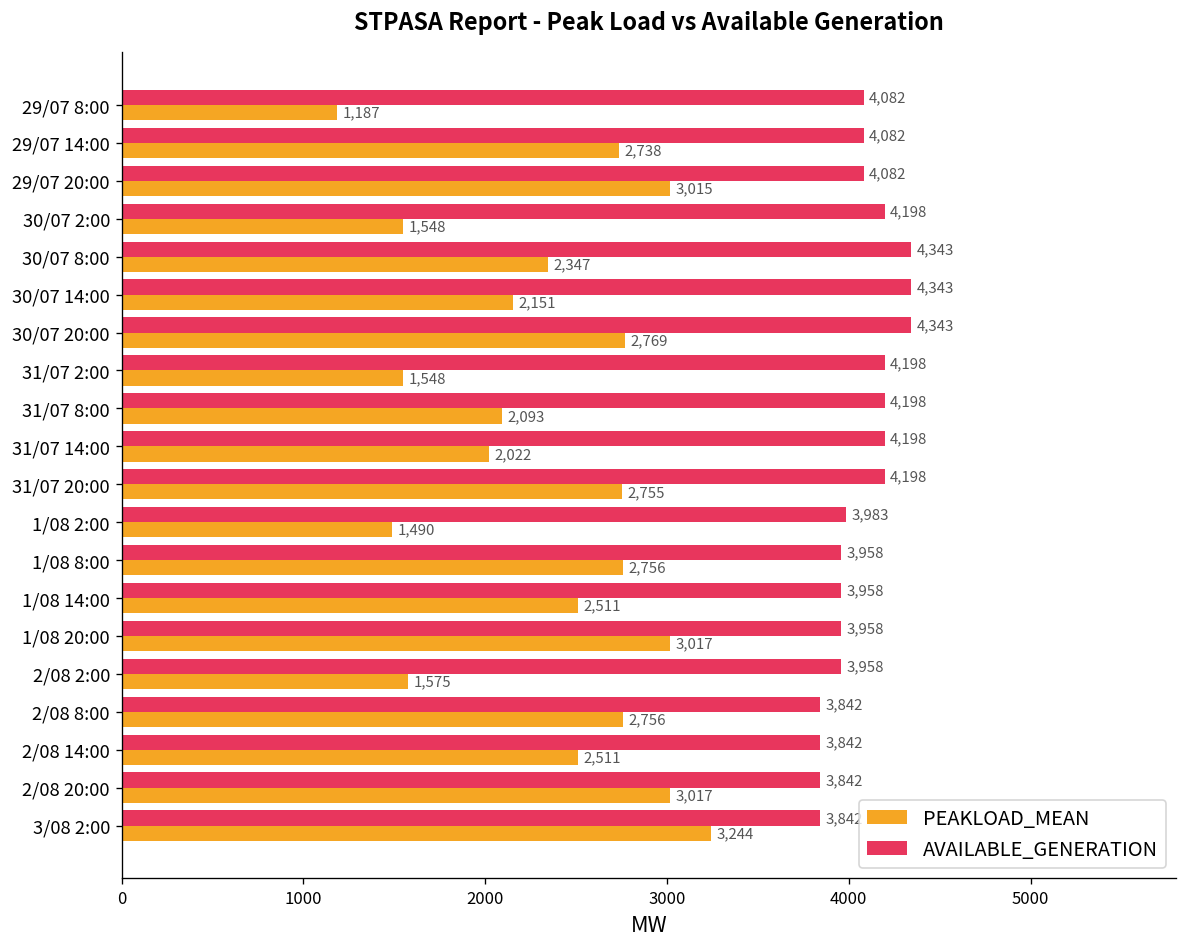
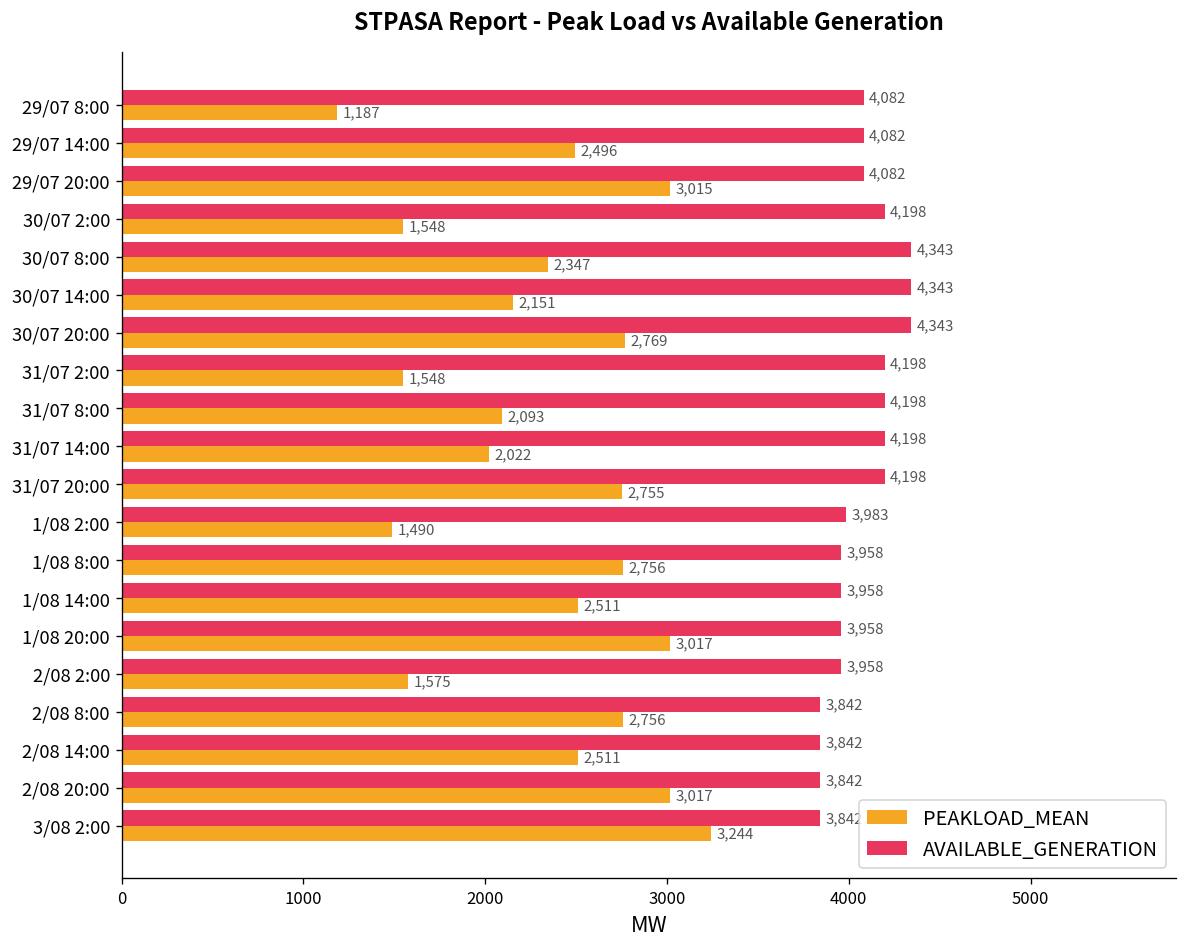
  {
    "PEAKLOAD_MEAN": {
      "29/07 8:00": "1,187",
-     "29/07 14:00": "2,738",
+     "29/07 14:00": "2,496",
      "29/07 20:00": "3,015",
      "30/07 2:00": "1,548",
      "30/07 8:00": "2,347",
      "30/07 14:00": "2,151",
      "30/07 20:00": "2,769",
      "31/07 2:00": "1,548",
      "31/07 8:00": "2,093",
      "31/07 14:00": "2,022",
      "31/07 20:00": "2,755",
      "1/08 2:00": "1,490",
      "1/08 8:00": "2,756",
      "1/08 14:00": "2,511",
      "1/08 20:00": "3,017",
      "2/08 2:00": "1,575",
      "2/08 8:00": "2,756",
      "2/08 14:00": "2,511",
      "2/08 20:00": "3,017",
      "3/08 2:00": "3,244"
    },
    "AVAILABLE_GENERATION": {
      "29/07 8:00": "4,082",
      "29/07 14:00": "4,082",
      "29/07 20:00": "4,082",
      "30/07 2:00": "4,198",
      "30/07 8:00": "4,343",
      "30/07 14:00": "4,343",
      "30/07 20:00": "4,343",
      "31/07 2:00": "4,198",
      "31/07 8:00": "4,198",
      "31/07 14:00": "4,198",
      "31/07 20:00": "4,198",
      "1/08 2:00": "3,983",
      "1/08 8:00": "3,958",
      "1/08 14:00": "3,958",
      "1/08 20:00": "3,958",
      "2/08 2:00": "3,958",
      "2/08 8:00": "3,842",
      "2/08 14:00": "3,842",
      "2/08 20:00": "3,842"
    }
  }
